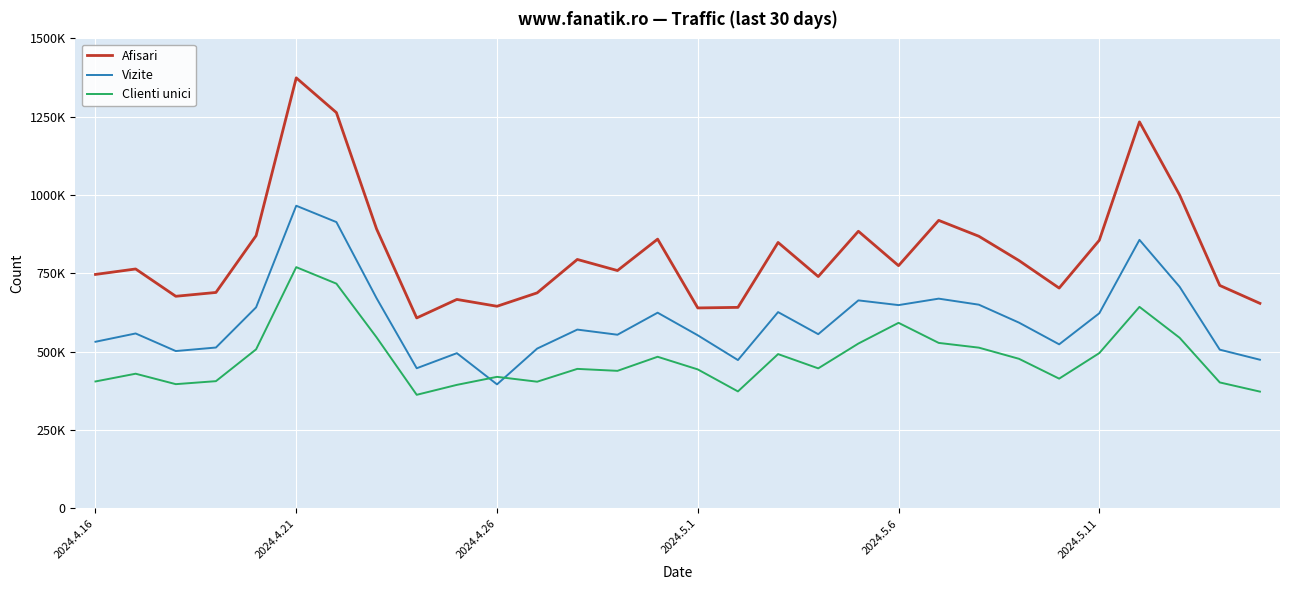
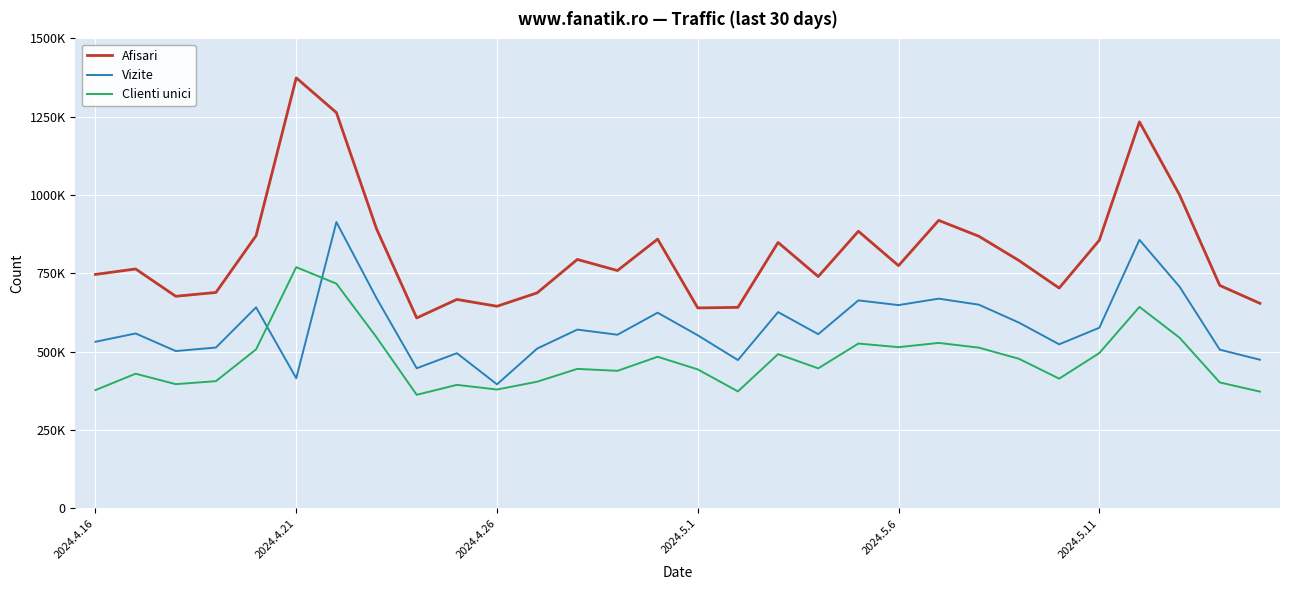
  {
    "Afisari": {
      "2024.4.16": 750000,
      "2024.4.21": 1370000,
      "2024.4.26": 650000,
      "2024.5.1": 640000,
      "2024.5.6": 770000,
      "2024.5.11": 860000
    },
    "Vizite": {
      "2024.4.16": 530000,
-     "2024.4.21": 970000,
+     "2024.4.21": 420000,
      "2024.4.26": 400000,
      "2024.5.1": 550000,
      "2024.5.6": 650000,
-     "2024.5.11": 620000
+     "2024.5.11": 580000
    },
    "Clienti unici": {
-     "2024.4.16": 410000,
+     "2024.4.16": 380000,
      "2024.4.21": 770000,
-     "2024.4.26": 420000,
+     "2024.4.26": 380000,
      "2024.5.1": 440000,
-     "2024.5.6": 590000,
+     "2024.5.6": 510000,
      "2024.5.11": 500000
    }
  }
